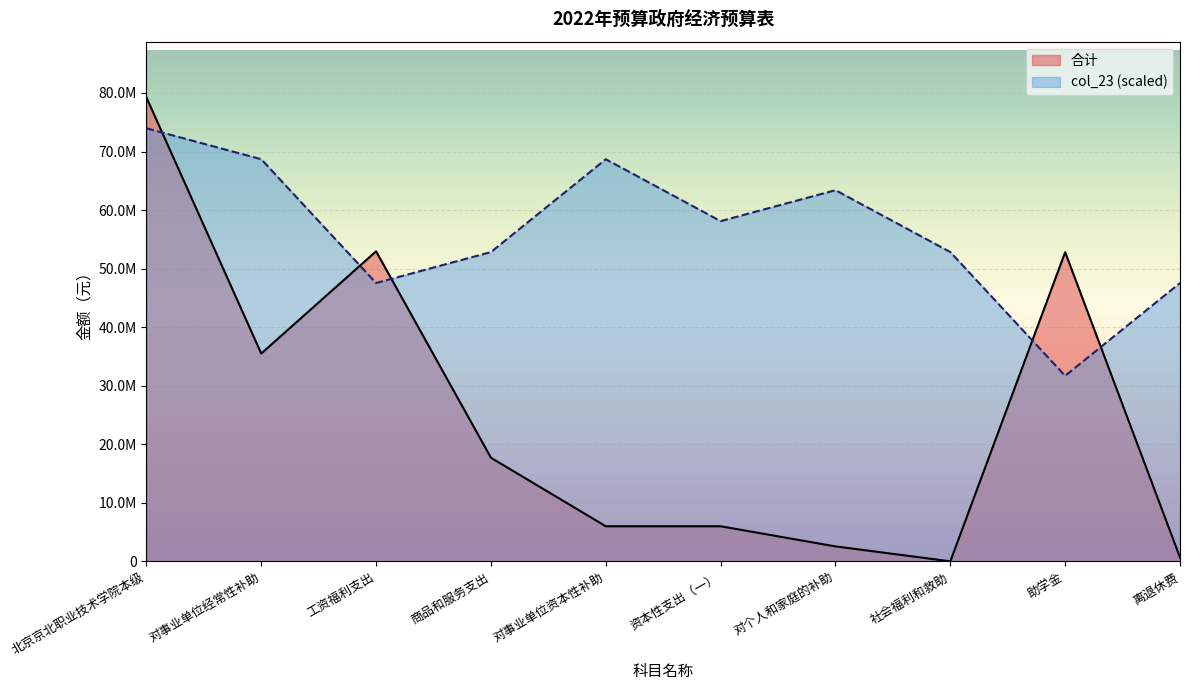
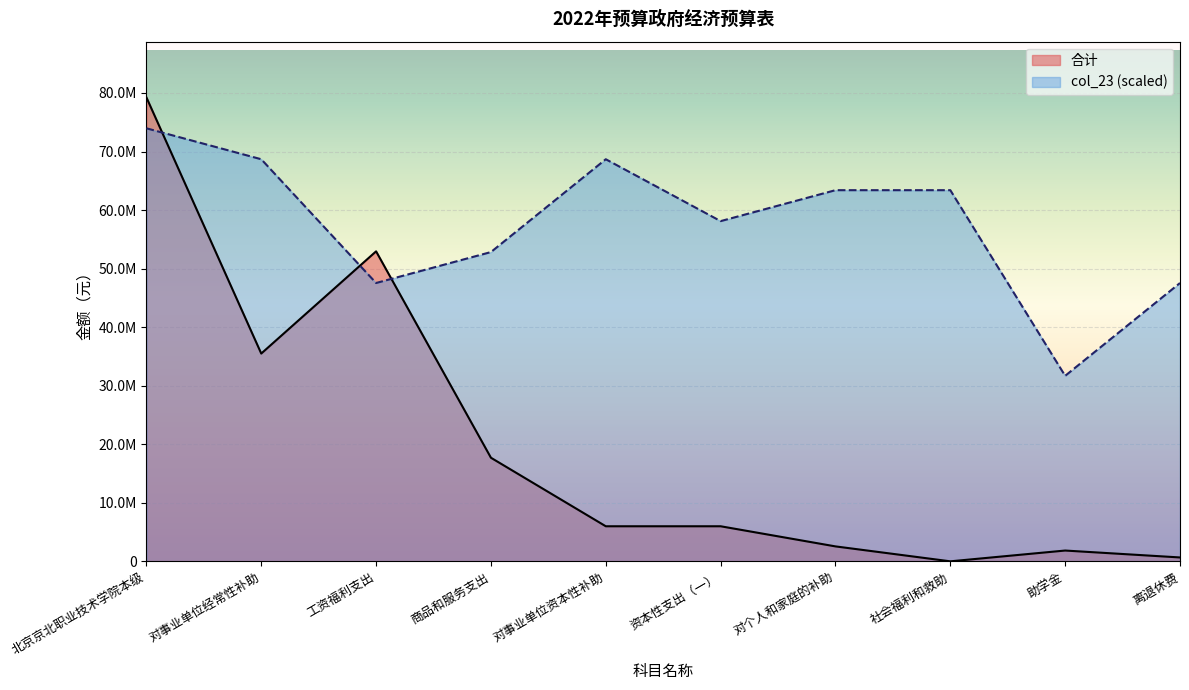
  {
    "合计": {
      "北京京北职业技术学院本级": 79000000,
      "对事业单位经常性补助": 36000000,
      "工资福利支出": 53000000,
      "商品和服务支出": 18000000,
      "对事业单位资本性补助": 6000000,
      "资本性支出（一）": 6000000,
      "对个人和家庭的补助": 3000000,
      "社会福利和救助": 0,
-     "助学金": 53000000,
+     "助学金": 2000000,
      "离退休费": 1000000
    },
    "col_23 (scaled)": {
      "北京京北职业技术学院本级": 74000000,
      "对事业单位经常性补助": 69000000,
      "工资福利支出": 48000000,
      "商品和服务支出": 53000000,
      "对事业单位资本性补助": 69000000,
      "资本性支出（一）": 58000000,
      "对个人和家庭的补助": 63000000,
-     "社会福利和救助": 53000000,
+     "社会福利和救助": 63000000,
      "助学金": 32000000,
      "离退休费": 48000000
    }
  }
